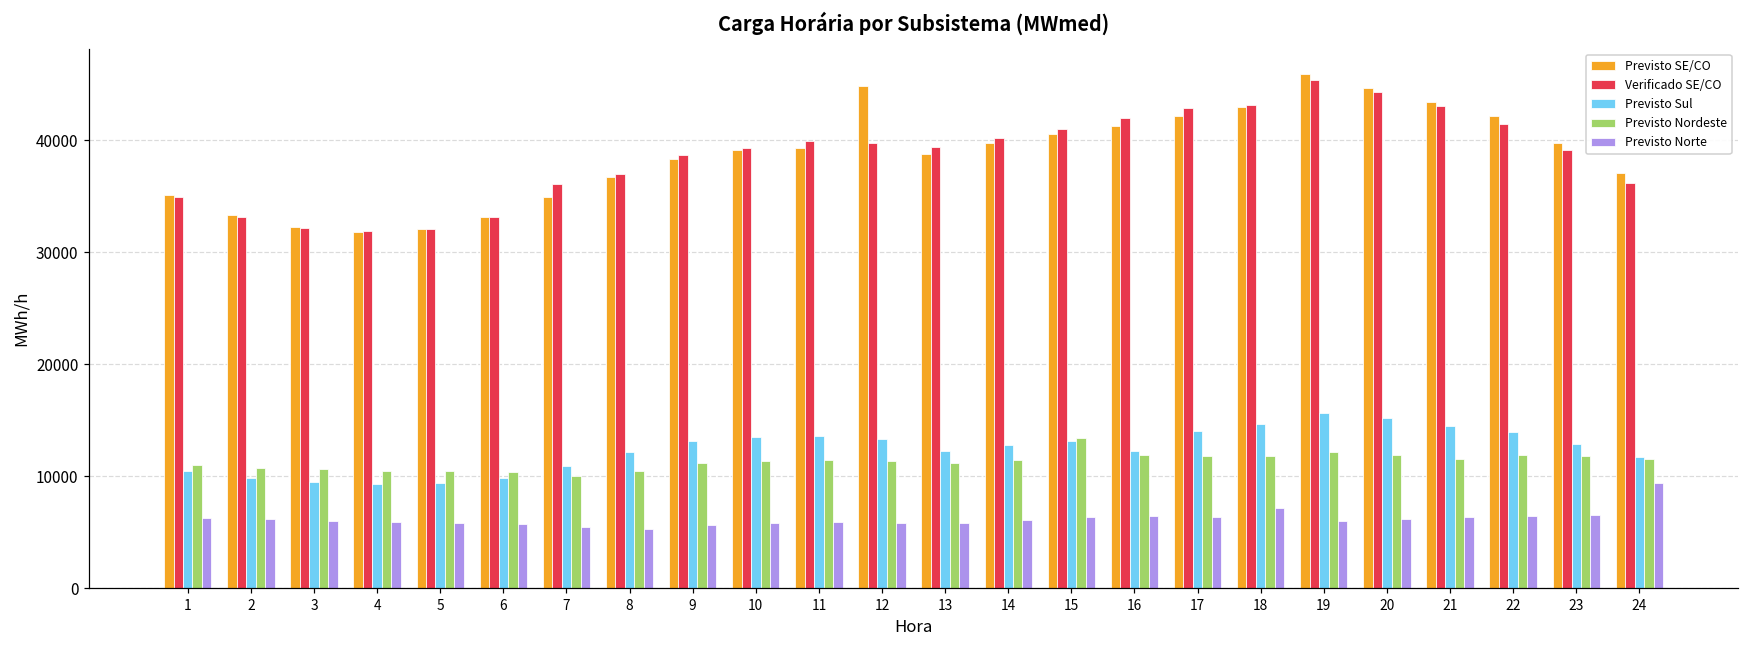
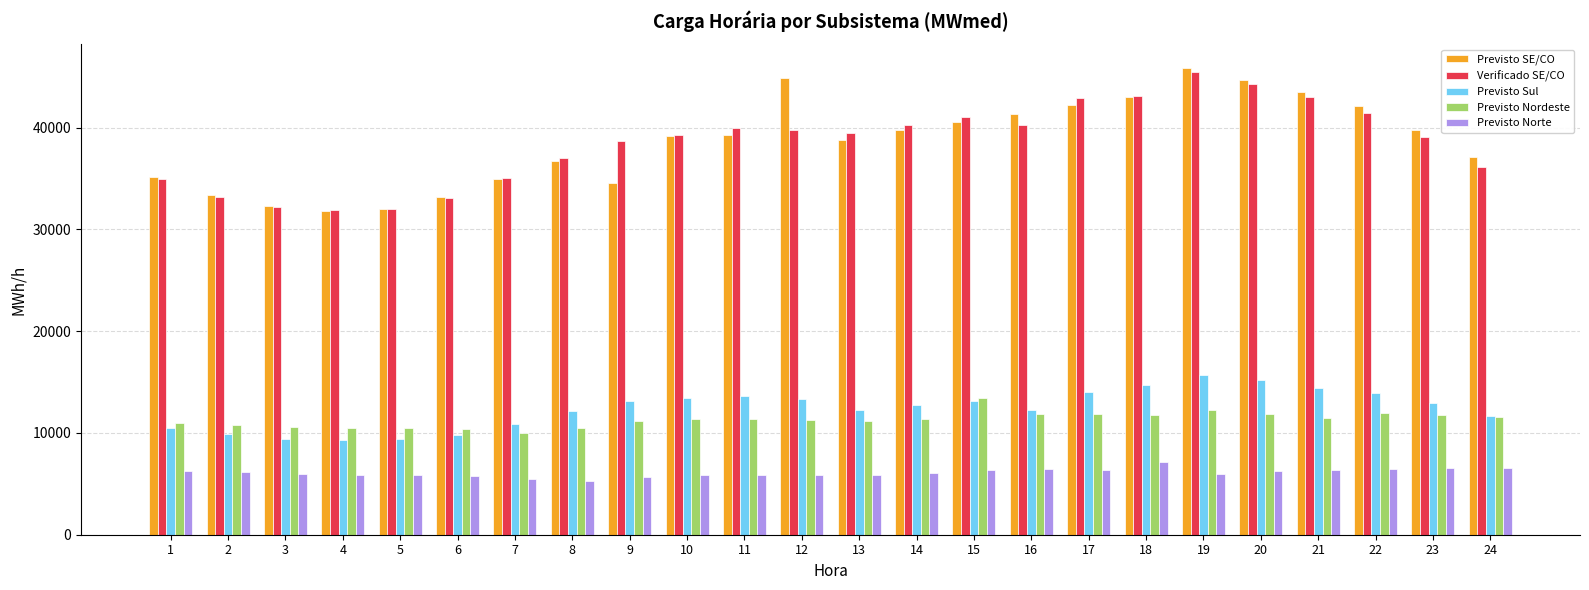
  {
    "Previsto SE/CO": {
      "1": 35100,
      "2": 33300,
      "3": 32300,
      "4": 31800,
      "5": 32000,
      "6": 33200,
      "7": 35000,
      "8": 36700,
-     "9": 38300,
+     "9": 34600,
      "10": 39100,
      "11": 39300,
      "12": 44900,
      "13": 38800,
      "14": 39800,
      "15": 40600,
      "16": 41300,
      "17": 42200,
      "18": 43000,
      "19": 45900,
      "20": 44700,
      "21": 43500,
      "22": 42200,
      "23": 39800,
      "24": 37100
    },
    "Verificado SE/CO": {
      "1": 35000,
      "2": 33200,
      "3": 32200,
      "4": 31900,
      "5": 32100,
      "6": 33100,
-     "7": 36100,
+     "7": 35000,
      "8": 37000,
      "9": 38700,
      "10": 39300,
      "11": 39900,
      "12": 39800,
      "13": 39400,
      "14": 40200,
      "15": 41000,
-     "16": 42000,
+     "16": 40200,
      "17": 42900,
      "18": 43200,
      "19": 45400,
      "20": 44300,
      "21": 43000,
      "22": 41500,
      "23": 39100,
      "24": 36200
    },
    "Previsto Sul": {
      "1": 10500,
      "2": 9900,
      "3": 9400,
      "4": 9300,
      "5": 9400,
      "6": 9800,
      "7": 10900,
      "8": 12200,
      "9": 13100,
      "10": 13500,
      "11": 13600,
      "12": 13300,
      "13": 12300,
      "14": 12800,
      "15": 13200,
      "16": 12300,
      "17": 14100,
      "18": 14700,
      "19": 15700,
      "20": 15200,
      "21": 14400,
      "22": 13900,
      "23": 12900,
      "24": 11700
    },
    "Previsto Nordeste": {
      "1": 11000,
      "2": 10700,
      "3": 10600,
      "4": 10500,
      "5": 10500,
      "6": 10400,
      "7": 10000,
      "8": 10500,
      "9": 11100,
      "10": 11300,
      "11": 11400,
      "12": 11300,
      "13": 11100,
      "14": 11400,
      "15": 13400,
      "16": 11900,
      "17": 11800,
      "18": 11800,
      "19": 12200,
      "20": 11900,
      "21": 11500,
      "22": 11900,
      "23": 11800,
      "24": 11500
    },
    "Previsto Norte": {
      "1": 6300,
      "2": 6100,
      "3": 6000,
      "4": 5900,
      "5": 5800,
      "6": 5700,
      "7": 5500,
      "8": 5300,
      "9": 5600,
      "10": 5800,
      "11": 5900,
      "12": 5800,
      "13": 5800,
      "14": 6100,
      "15": 6300,
      "16": 6400,
      "17": 6300,
      "18": 7200,
      "19": 6000,
      "20": 6200,
      "21": 6300,
      "22": 6500,
      "23": 6500,
-     "24": 9400
+     "24": 6600
    }
  }
